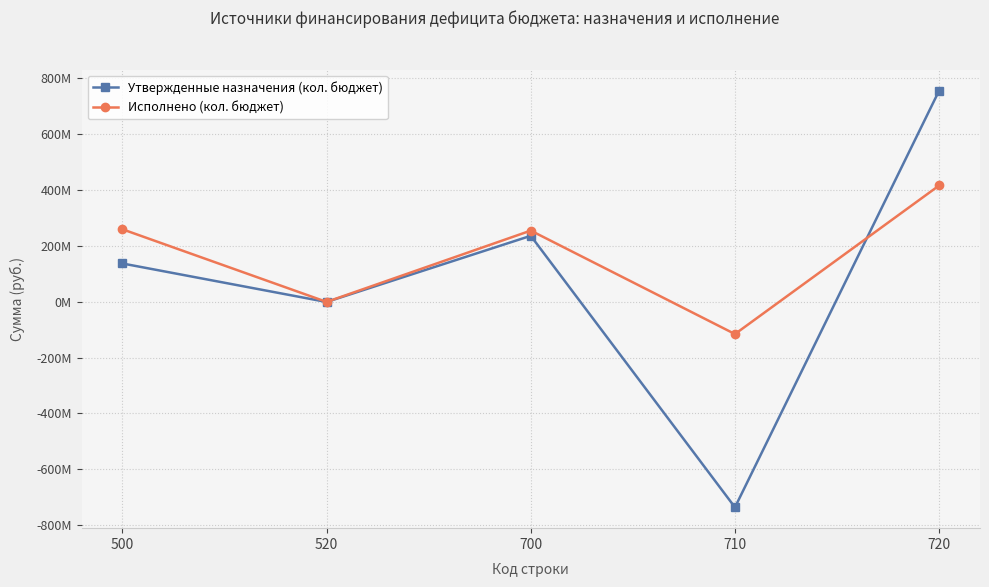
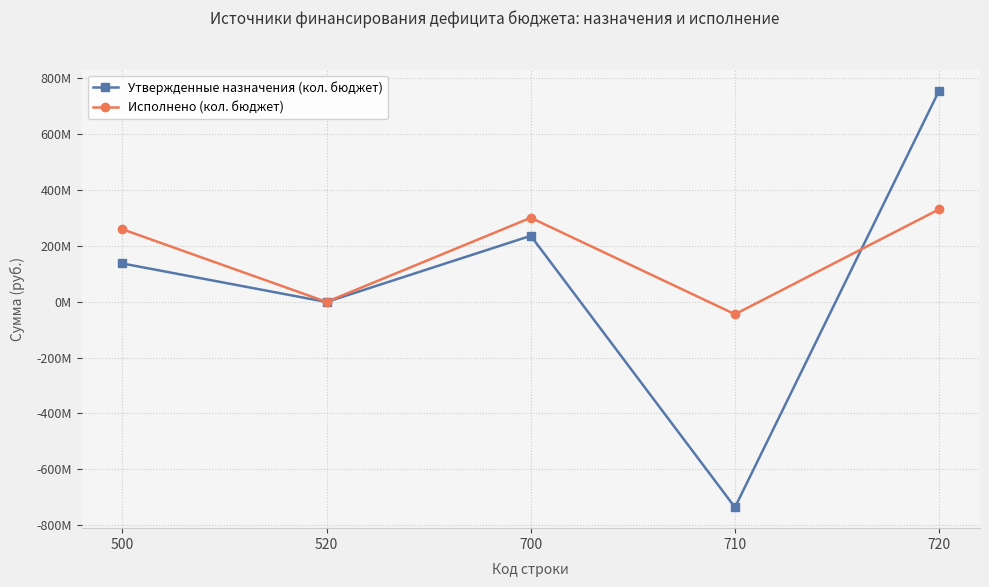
  {
    "Утвержденные назначения (кол. бюджет)": {
      "500": 140000000,
      "700": 240000000,
      "710": -740000000,
      "720": 760000000
    },
    "Исполнено (кол. бюджет)": {
      "500": 260000000,
-     "700": 250000000,
-     "710": -120000000,
-     "720": 420000000
+     "700": 300000000,
+     "710": -40000000,
+     "720": 330000000
    }
  }
